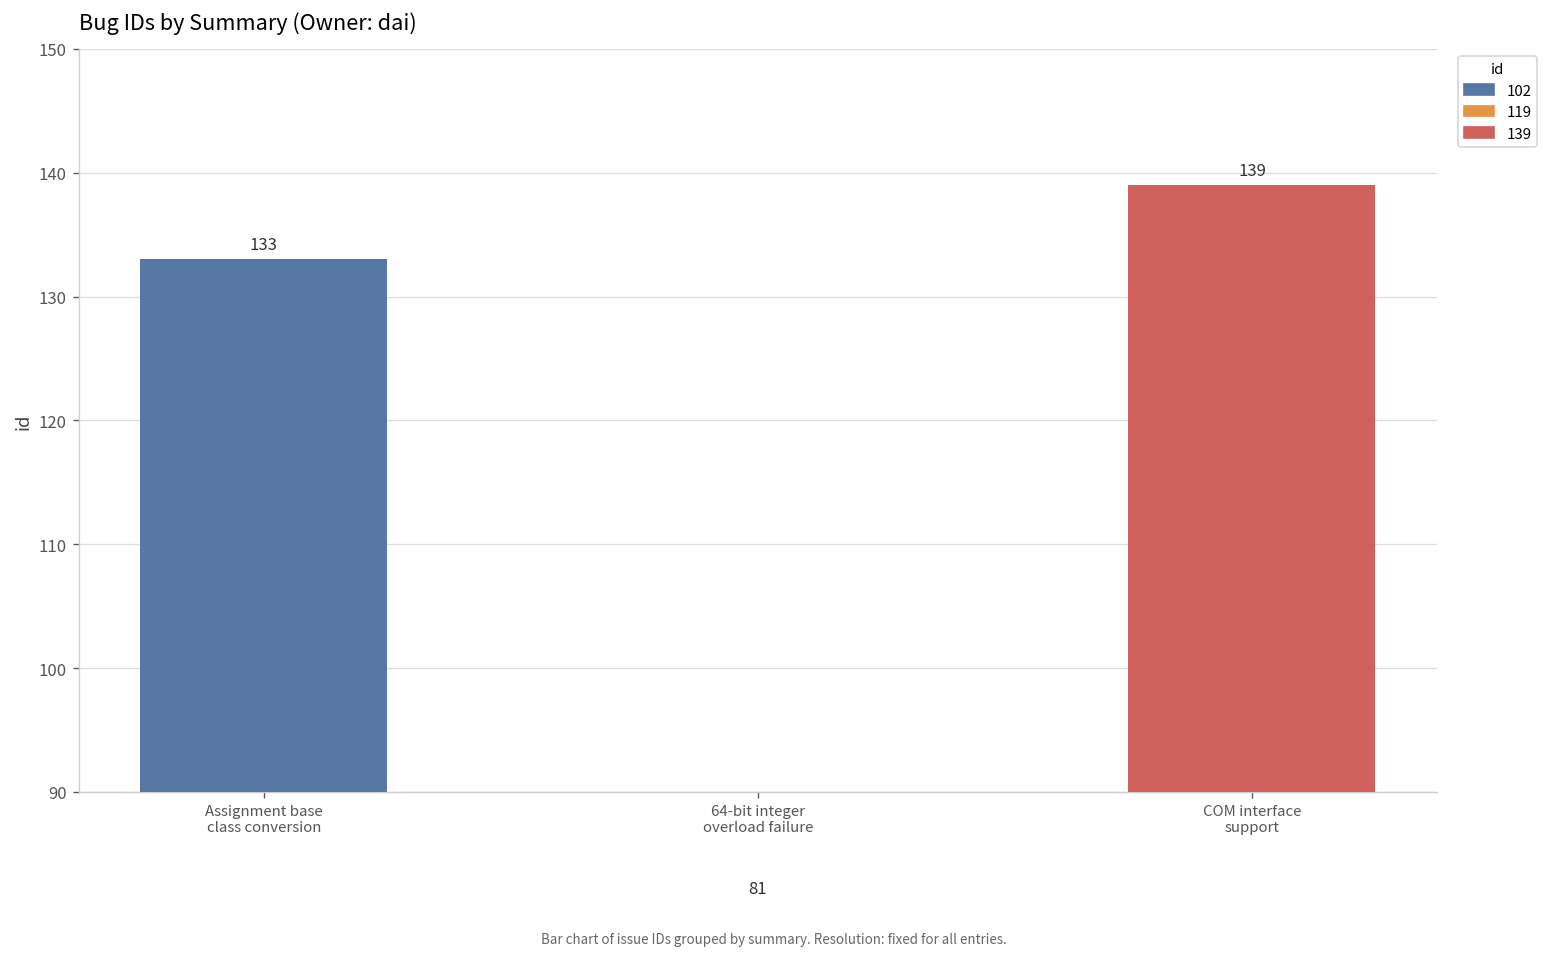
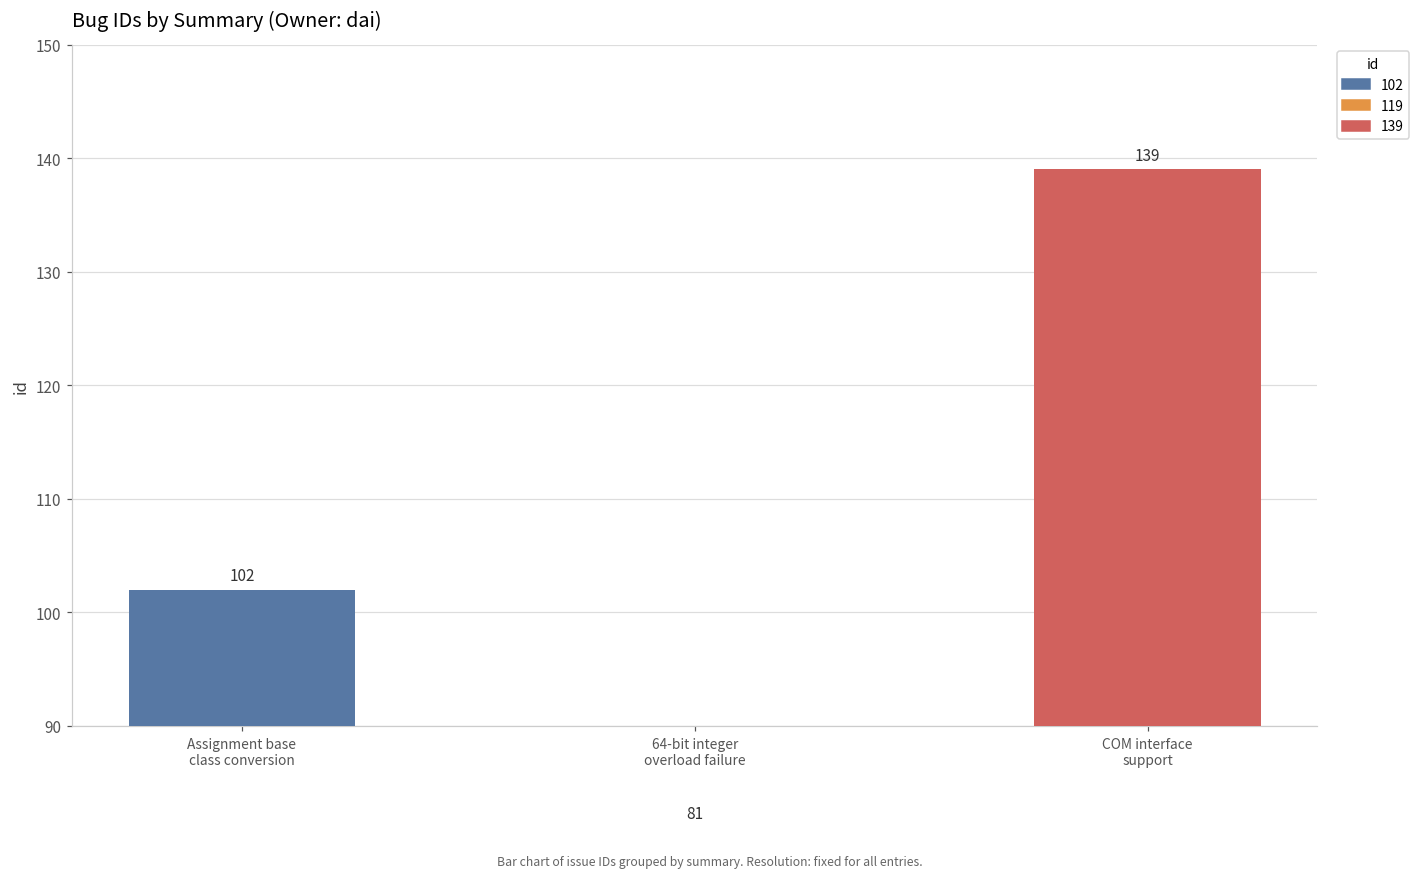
  {
-   "Assignment base class conversion": 133,
+   "Assignment base class conversion": 102,
    "COM interface support": 139
  }
